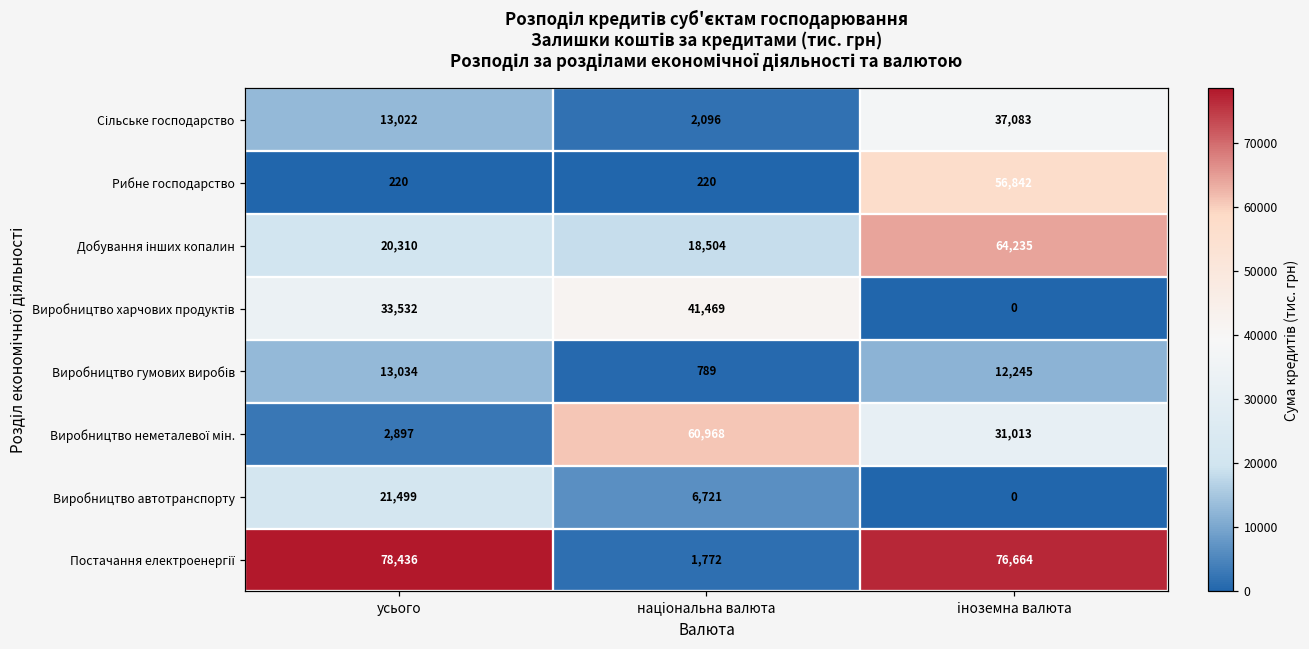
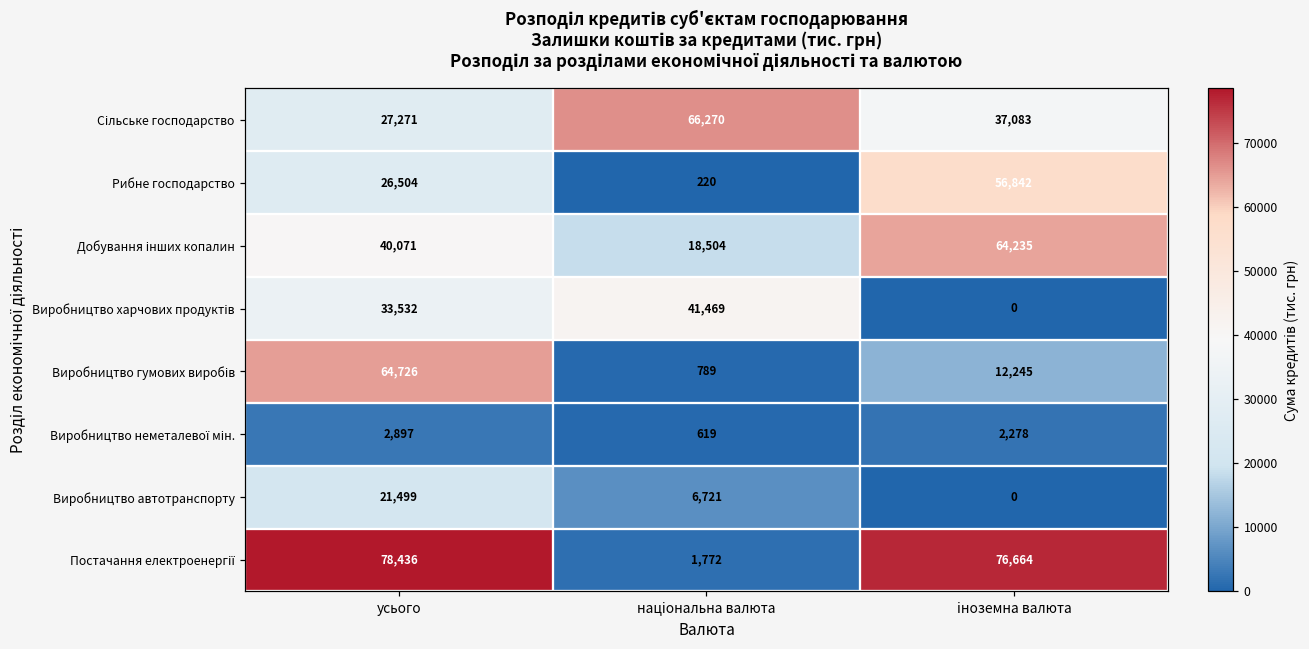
  {
    "Сільське господарство": {
-     "усього": "13,022",
-     "національна валюта": "2,096",
+     "усього": "27,271",
+     "національна валюта": "66,270",
      "іноземна валюта": "37,083"
    },
    "Рибне господарство": {
-     "усього": "220",
+     "усього": "26,504",
      "національна валюта": "220",
      "іноземна валюта": "56,842"
    },
    "Добування інших копалин": {
-     "усього": "20,310",
+     "усього": "40,071",
      "національна валюта": "18,504",
      "іноземна валюта": "64,235"
    },
    "Виробництво харчових продуктів": {
      "усього": "33,532",
      "національна валюта": "41,469",
      "іноземна валюта": "0"
    },
    "Виробництво гумових виробів": {
-     "усього": "13,034",
+     "усього": "64,726",
      "національна валюта": "789",
      "іноземна валюта": "12,245"
    },
    "Виробництво неметалевої мін.": {
      "усього": "2,897",
-     "національна валюта": "60,968",
-     "іноземна валюта": "31,013"
+     "національна валюта": "619",
+     "іноземна валюта": "2,278"
    },
    "Виробництво автотранспорту": {
      "усього": "21,499",
      "національна валюта": "6,721",
      "іноземна валюта": "0"
    },
    "Постачання електроенергії": {
      "усього": "78,436",
      "національна валюта": "1,772",
      "іноземна валюта": "76,664"
    }
  }
